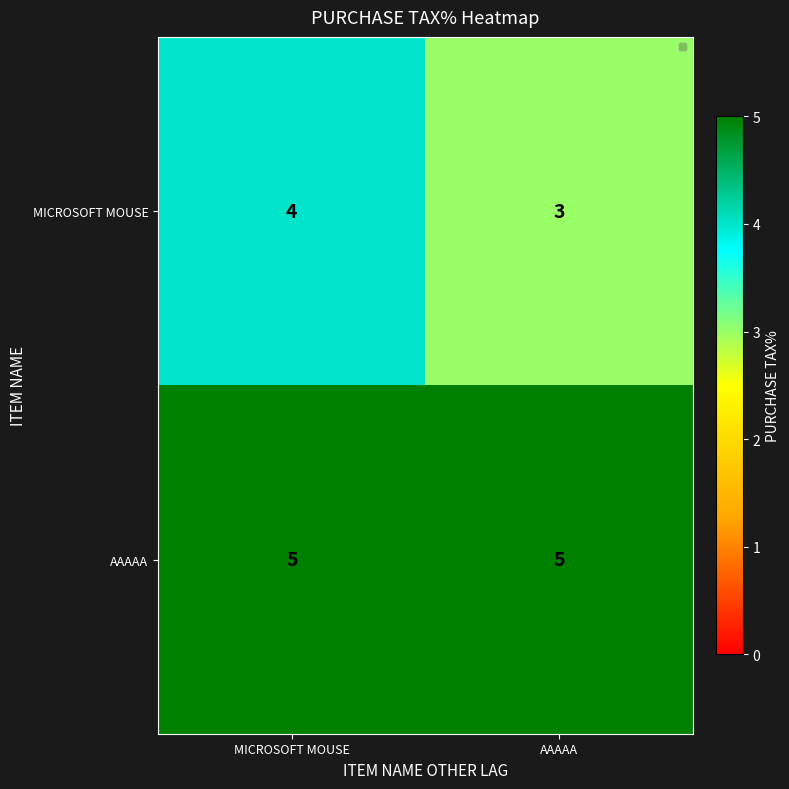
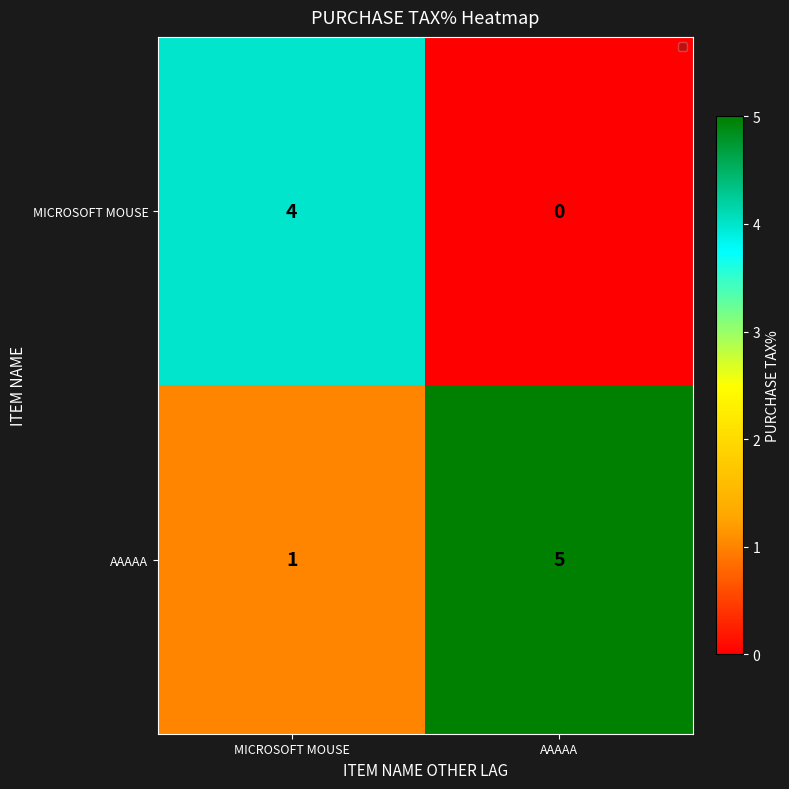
  {
    "MICROSOFT MOUSE": {
      "MICROSOFT MOUSE": 4,
-     "AAAAA": 3
+     "AAAAA": 0
    },
    "AAAAA": {
-     "MICROSOFT MOUSE": 5,
+     "MICROSOFT MOUSE": 1,
      "AAAAA": 5
    }
  }
